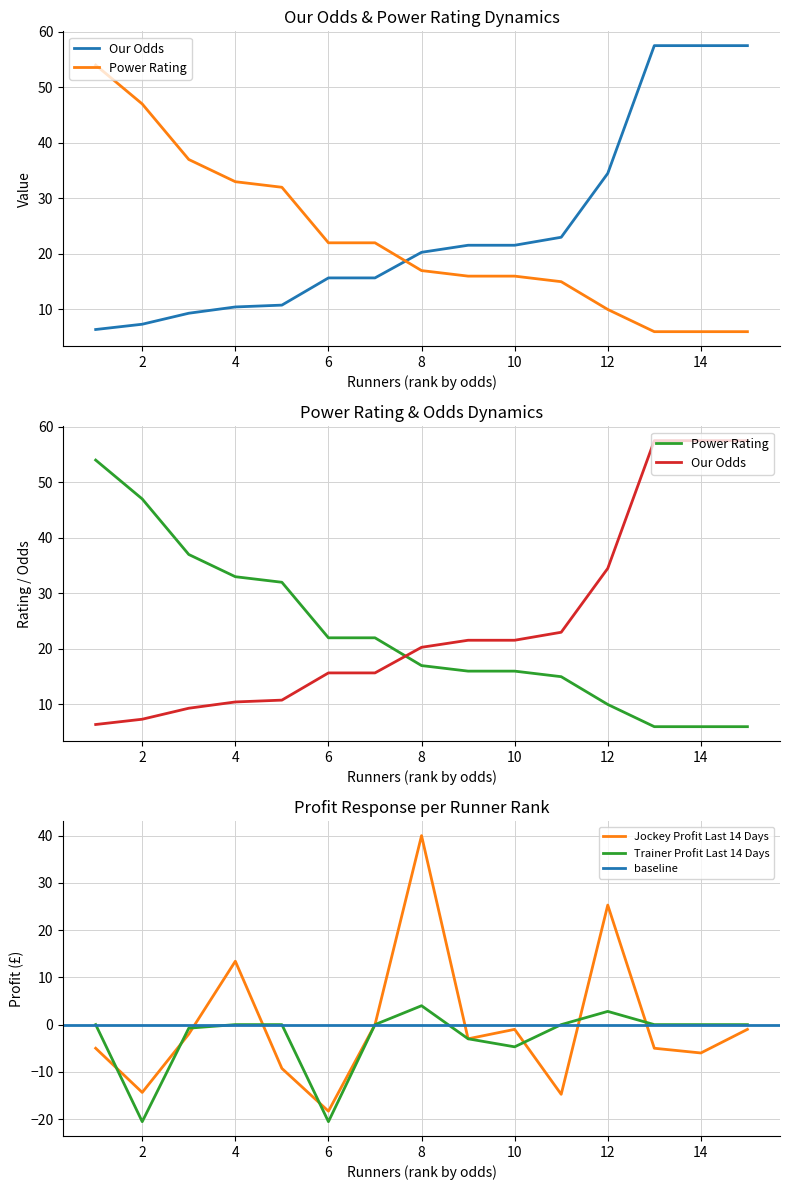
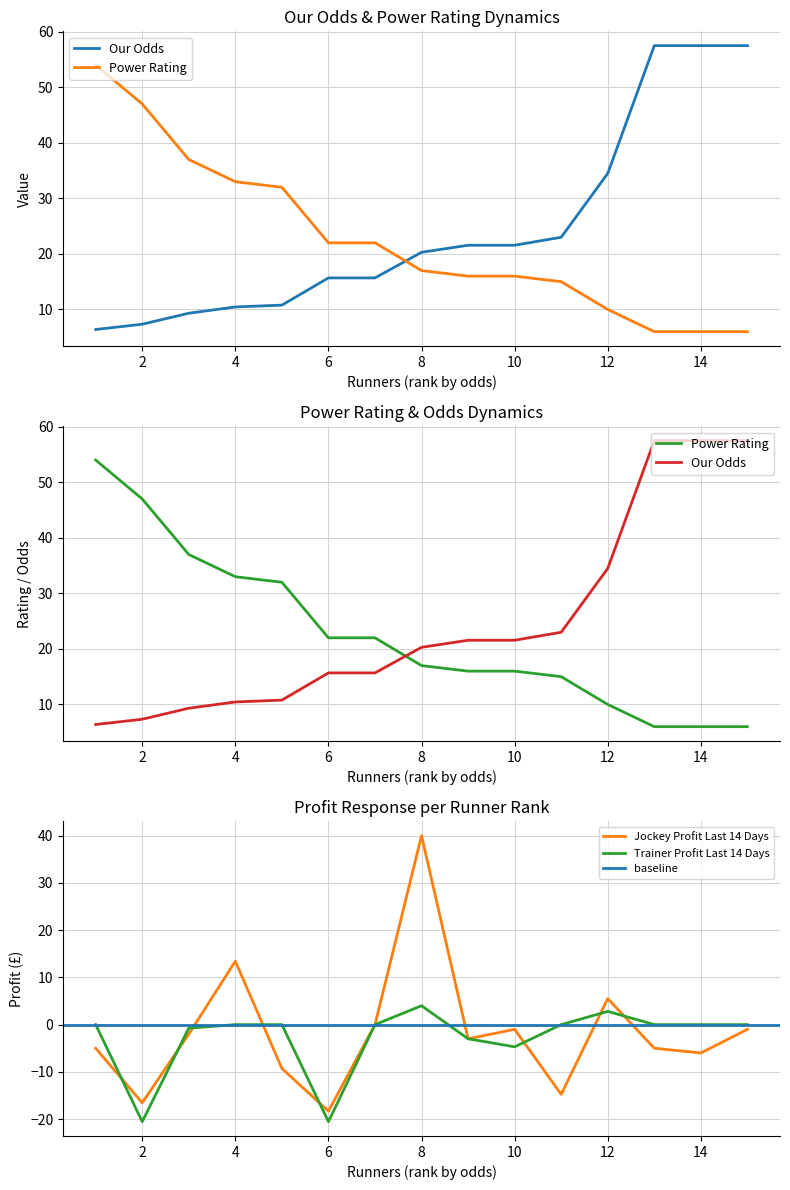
  {
    "Power Rating & Odds Dynamics": {
      "Power Rating": {
        "2": 47,
        "4": 33,
        "6": 22,
        "8": 17,
        "10": 16,
        "12": 10,
        "14": 6
      },
      "Our Odds": {
        "2": 7,
        "4": 10,
        "6": 16,
        "8": 20,
        "10": 22,
        "12": 35
      }
    },
    "Profit Response per Runner Rank": {
      "Jockey Profit Last 14 Days": {
-       "2": -14,
+       "2": -17,
        "4": 13,
        "6": -18,
        "8": 40,
        "10": -1,
-       "12": 25,
+       "12": 6,
        "14": -6
      },
      "Trainer Profit Last 14 Days": {
        "2": -21,
        "4": 0,
        "6": -21,
        "8": 4,
        "10": -5,
        "12": 3,
        "14": 0
      }
    }
  }
